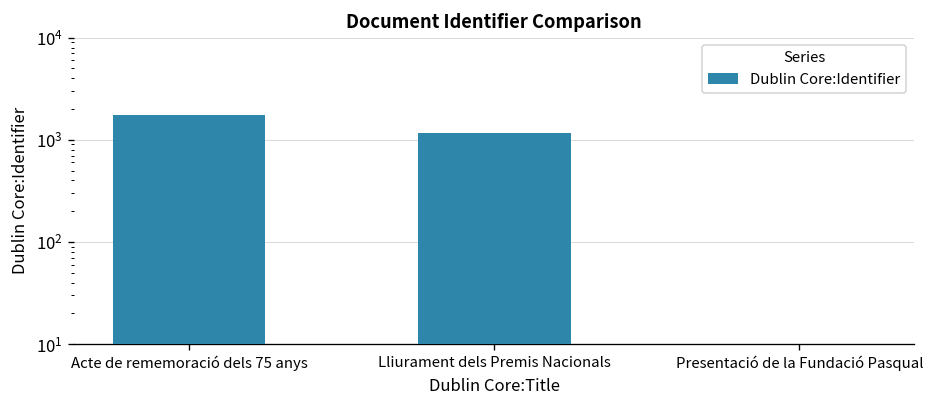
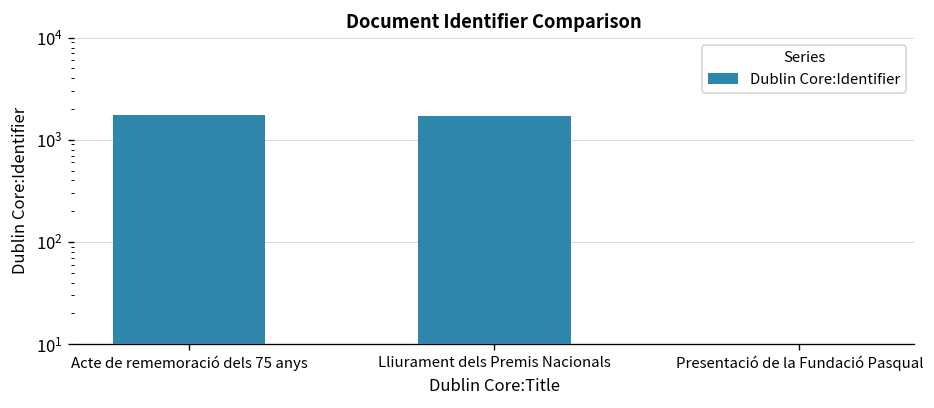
  {
    "Acte de rememoració dels 75 anys": 1800,
-   "Lliurament dels Premis Nacionals": 1200
+   "Lliurament dels Premis Nacionals": 1700
  }
